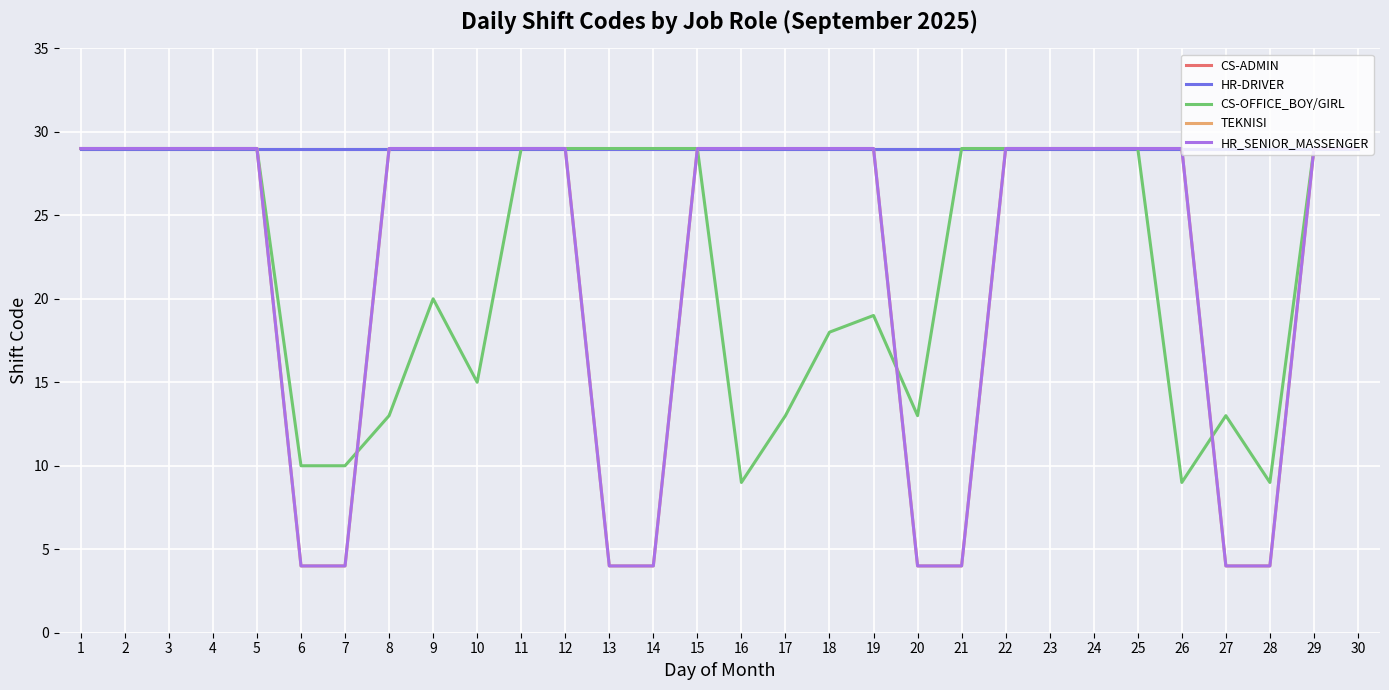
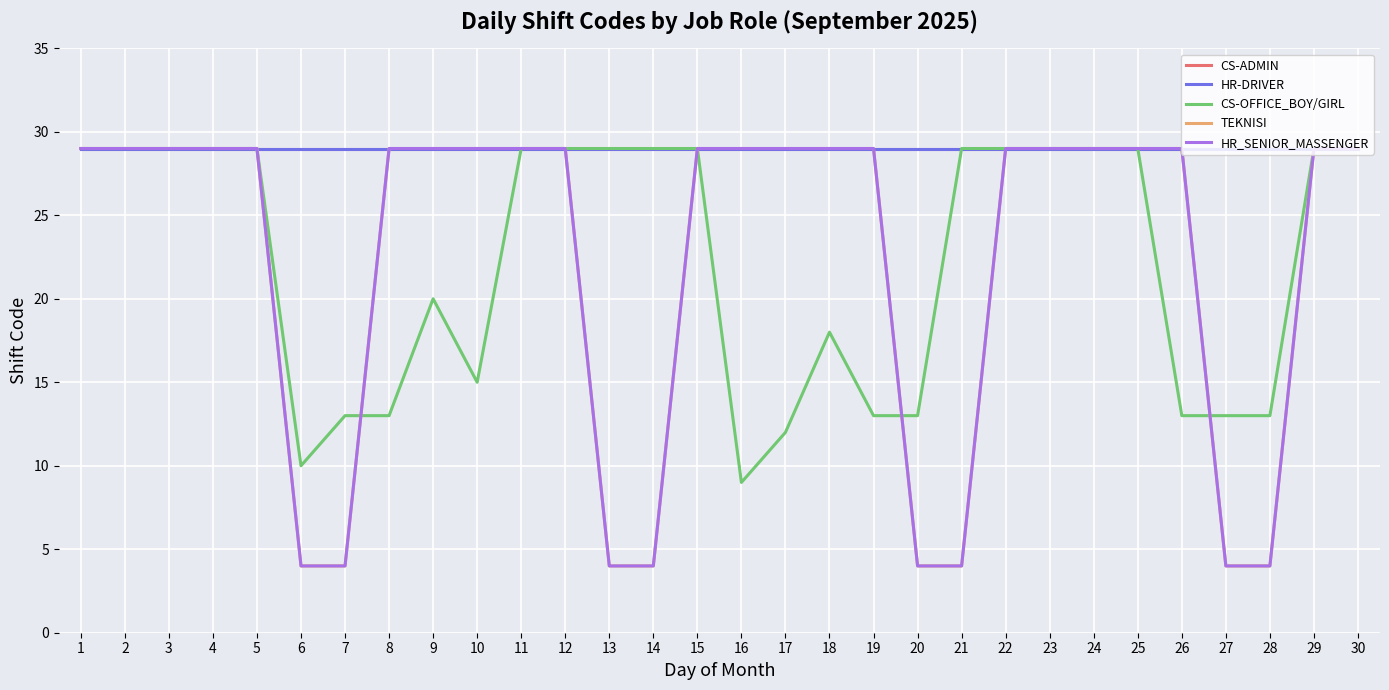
  {
    "CS-OFFICE_BOY/GIRL": {
      "6": 10,
-     "7": 10,
+     "7": 13,
      "8": 13,
      "9": 20,
      "10": 15,
      "16": 9,
-     "17": 13,
+     "17": 12,
      "18": 18,
-     "19": 19,
+     "19": 13,
      "20": 13,
-     "26": 9,
+     "26": 13,
      "27": 13,
-     "28": 9
+     "28": 13
    }
  }
